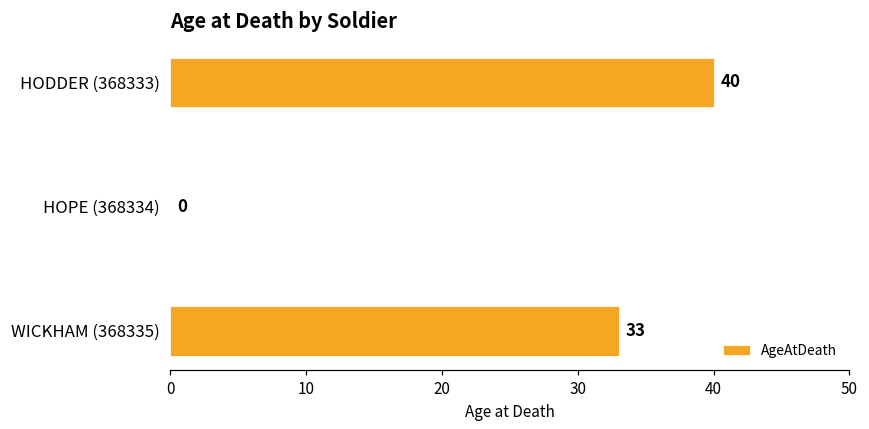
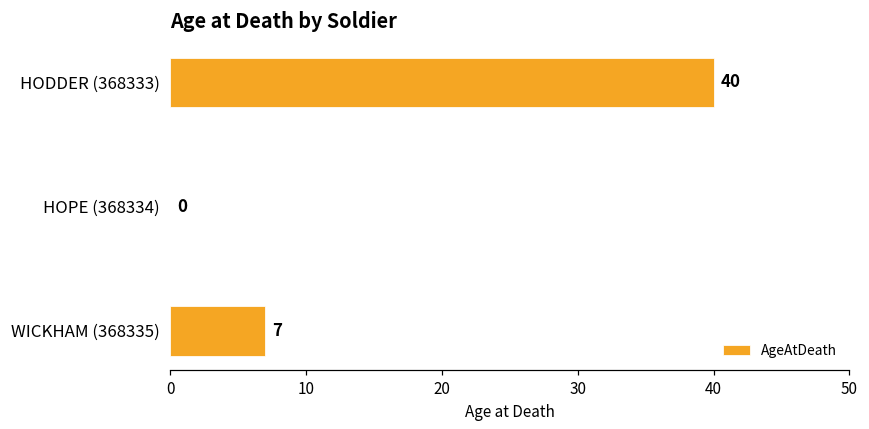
  {
    "HODDER (368333)": 40,
    "HOPE (368334)": 0,
-   "WICKHAM (368335)": 33
+   "WICKHAM (368335)": 7
  }
